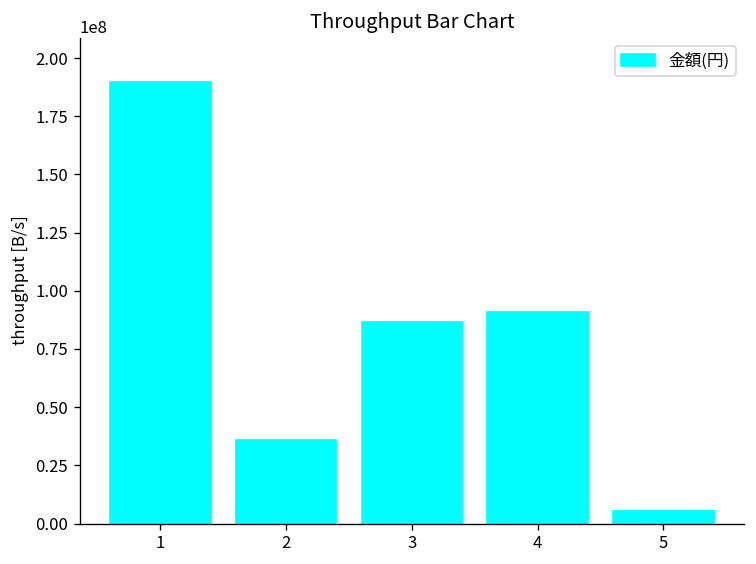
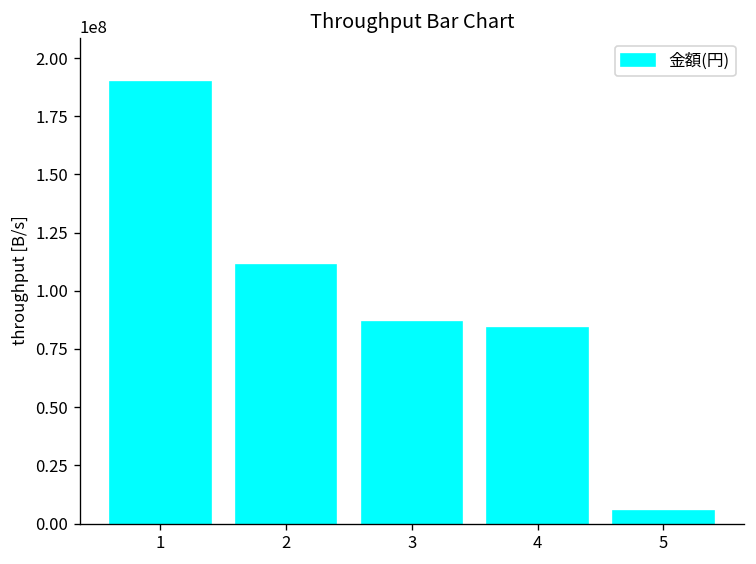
  {
    "1": 190000000,
-   "2": 36000000,
+   "2": 111000000,
    "3": 86000000,
-   "4": 91000000,
+   "4": 84000000,
    "5": 5000000
  }
